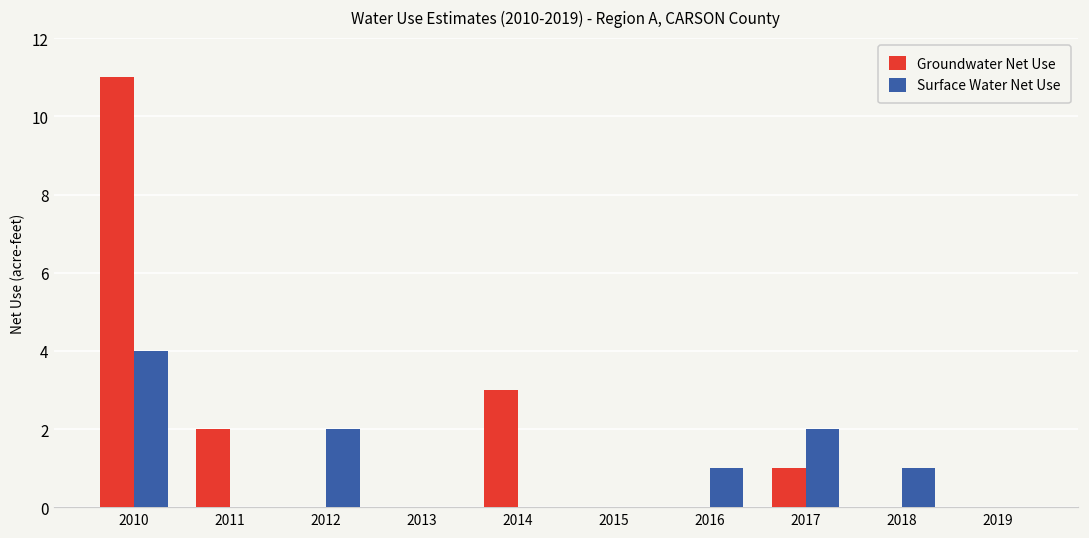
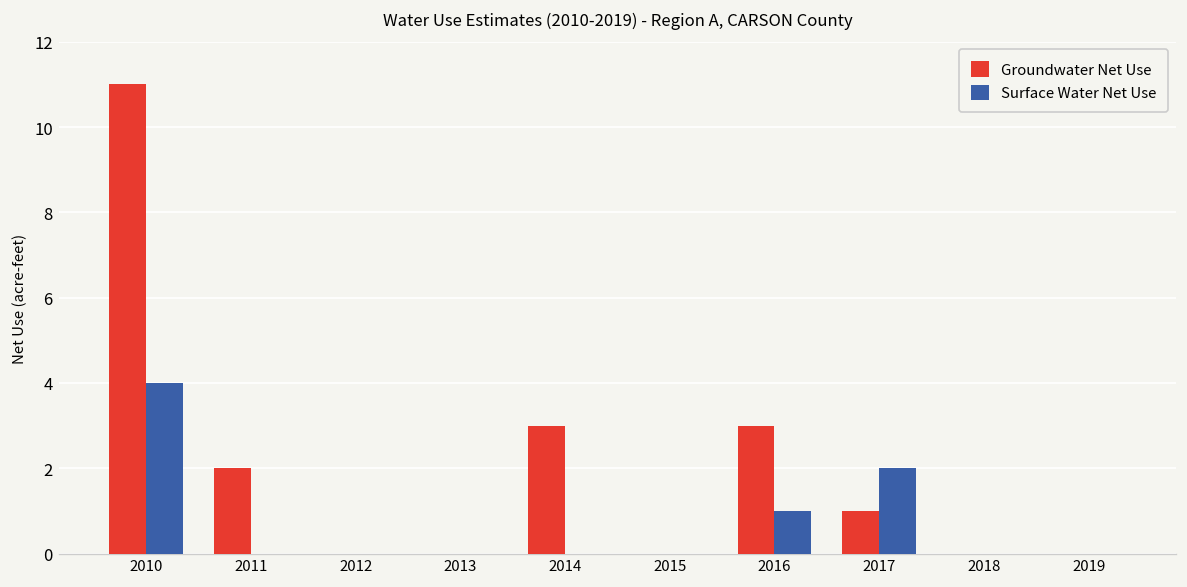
  {
    "Groundwater Net Use": {
      "2010": 11,
      "2011": 2,
      "2012": 0,
      "2013": 0,
      "2014": 3,
      "2015": 0,
-     "2016": 0,
+     "2016": 3,
      "2017": 1,
      "2018": 0,
      "2019": 0
    },
    "Surface Water Net Use": {
      "2010": 4,
      "2011": 0,
-     "2012": 2,
+     "2012": 0,
      "2013": 0,
      "2014": 0,
      "2015": 0,
      "2016": 1,
      "2017": 2,
-     "2018": 1,
+     "2018": 0,
      "2019": 0
    }
  }
